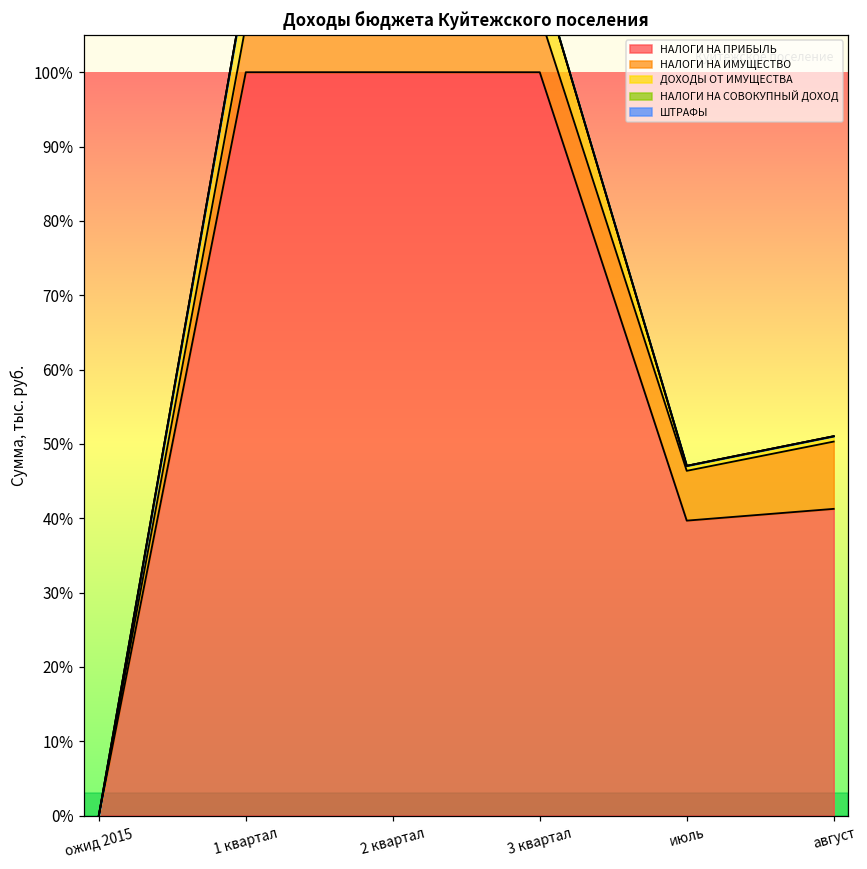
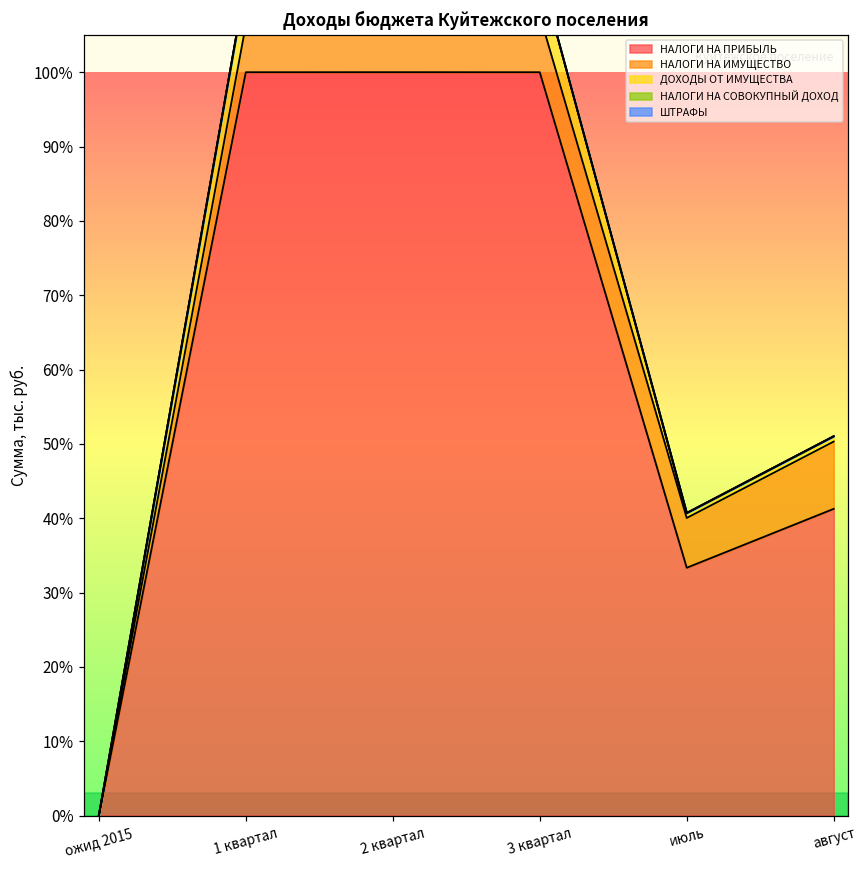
  {
    "НАЛОГИ НА ПРИБЫЛЬ": {
      "1 квартал": "100%",
      "2 квартал": "100%",
      "3 квартал": "100%",
-     "июль": "40%",
+     "июль": "33%",
      "август": "41%"
    },
    "НАЛОГИ НА ИМУЩЕСТВО": {
      "июль": "7%",
      "август": "9%"
    }
  }
